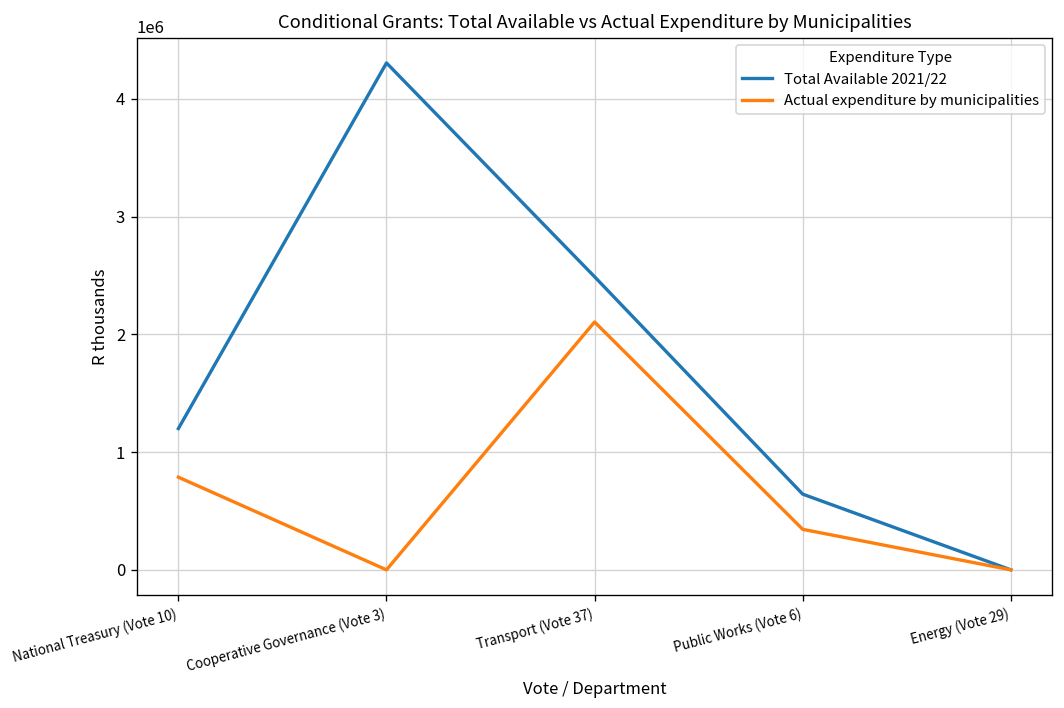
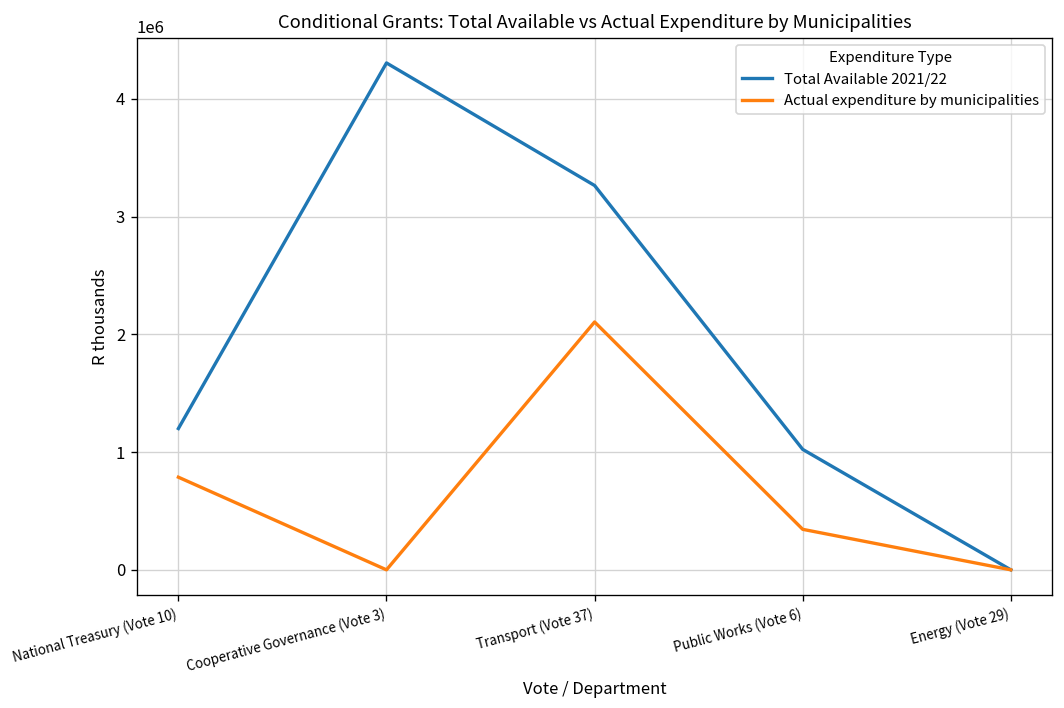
  {
    "Total Available 2021/22": {
      "National Treasury (Vote 10)": 1200000,
      "Cooperative Governance (Vote 3)": 4300000,
-     "Transport (Vote 37)": 2500000,
-     "Public Works (Vote 6)": 600000
+     "Transport (Vote 37)": 3300000,
+     "Public Works (Vote 6)": 1000000
    },
    "Actual expenditure by municipalities": {
      "National Treasury (Vote 10)": 800000,
      "Cooperative Governance (Vote 3)": 0,
      "Transport (Vote 37)": 2100000,
      "Public Works (Vote 6)": 300000
    }
  }
